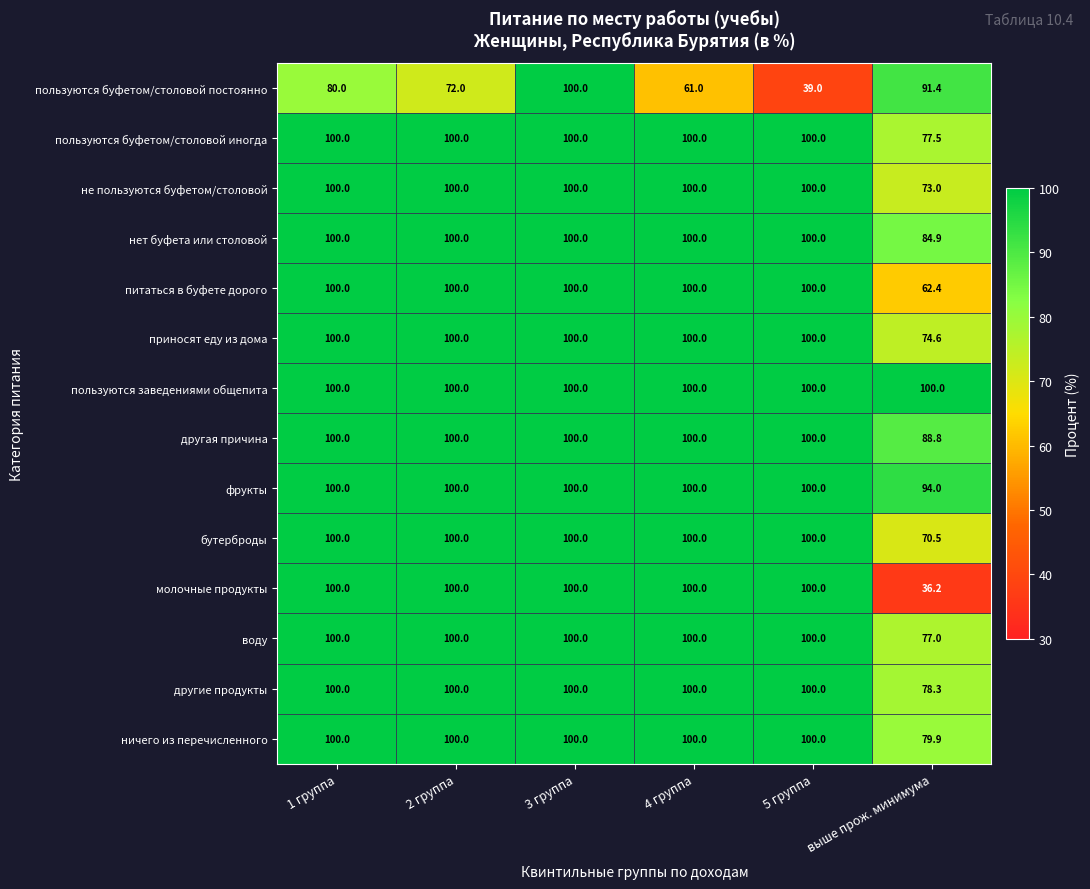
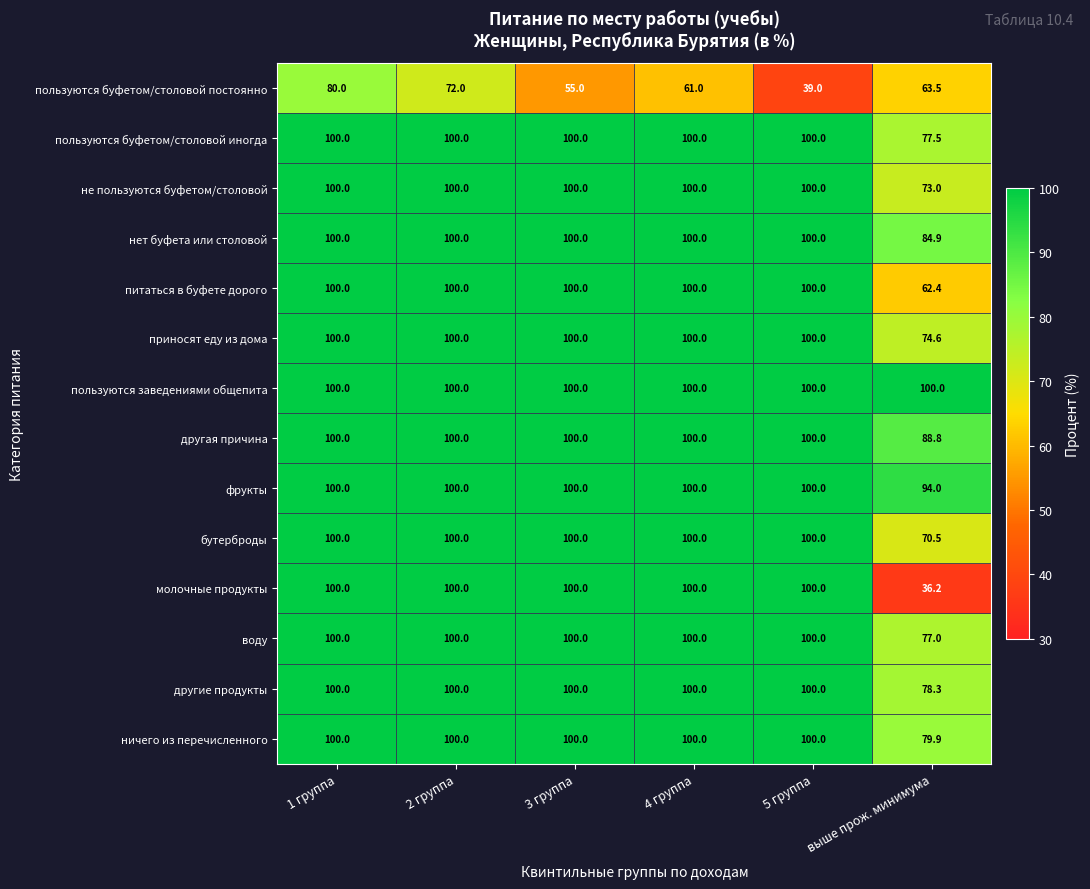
  {
    "пользуются буфетом/столовой постоянно": {
      "1 группа": 80.0,
      "2 группа": 72.0,
-     "3 группа": 100.0,
+     "3 группа": 55.0,
      "4 группа": 61.0,
      "5 группа": 39.0,
-     "выше прож. минимума": 91.4
+     "выше прож. минимума": 63.5
    },
    "пользуются буфетом/столовой иногда": {
      "1 группа": 100.0,
      "2 группа": 100.0,
      "3 группа": 100.0,
      "4 группа": 100.0,
      "5 группа": 100.0,
      "выше прож. минимума": 77.5
    },
    "не пользуются буфетом/столовой": {
      "1 группа": 100.0,
      "2 группа": 100.0,
      "3 группа": 100.0,
      "4 группа": 100.0,
      "5 группа": 100.0,
      "выше прож. минимума": 73.0
    },
    "нет буфета или столовой": {
      "1 группа": 100.0,
      "2 группа": 100.0,
      "3 группа": 100.0,
      "4 группа": 100.0,
      "5 группа": 100.0,
      "выше прож. минимума": 84.9
    },
    "питаться в буфете дорого": {
      "1 группа": 100.0,
      "2 группа": 100.0,
      "3 группа": 100.0,
      "4 группа": 100.0,
      "5 группа": 100.0,
      "выше прож. минимума": 62.4
    },
    "приносят еду из дома": {
      "1 группа": 100.0,
      "2 группа": 100.0,
      "3 группа": 100.0,
      "4 группа": 100.0,
      "5 группа": 100.0,
      "выше прож. минимума": 74.6
    },
    "пользуются заведениями общепита": {
      "1 группа": 100.0,
      "2 группа": 100.0,
      "3 группа": 100.0,
      "4 группа": 100.0,
      "5 группа": 100.0,
      "выше прож. минимума": 100.0
    },
    "другая причина": {
      "1 группа": 100.0,
      "2 группа": 100.0,
      "3 группа": 100.0,
      "4 группа": 100.0,
      "5 группа": 100.0,
      "выше прож. минимума": 88.8
    },
    "фрукты": {
      "1 группа": 100.0,
      "2 группа": 100.0,
      "3 группа": 100.0,
      "4 группа": 100.0,
      "5 группа": 100.0,
      "выше прож. минимума": 94.0
    },
    "бутерброды": {
      "1 группа": 100.0,
      "2 группа": 100.0,
      "3 группа": 100.0,
      "4 группа": 100.0,
      "5 группа": 100.0,
      "выше прож. минимума": 70.5
    },
    "молочные продукты": {
      "1 группа": 100.0,
      "2 группа": 100.0,
      "3 группа": 100.0,
      "4 группа": 100.0,
      "5 группа": 100.0,
      "выше прож. минимума": 36.2
    },
    "воду": {
      "1 группа": 100.0,
      "2 группа": 100.0,
      "3 группа": 100.0,
      "4 группа": 100.0,
      "5 группа": 100.0,
      "выше прож. минимума": 77.0
    },
    "другие продукты": {
      "1 группа": 100.0,
      "2 группа": 100.0,
      "3 группа": 100.0,
      "4 группа": 100.0,
      "5 группа": 100.0,
      "выше прож. минимума": 78.3
    },
    "ничего из перечисленного": {
      "1 группа": 100.0,
      "2 группа": 100.0,
      "3 группа": 100.0,
      "4 группа": 100.0,
      "5 группа": 100.0,
      "выше прож. минимума": 79.9
    }
  }
